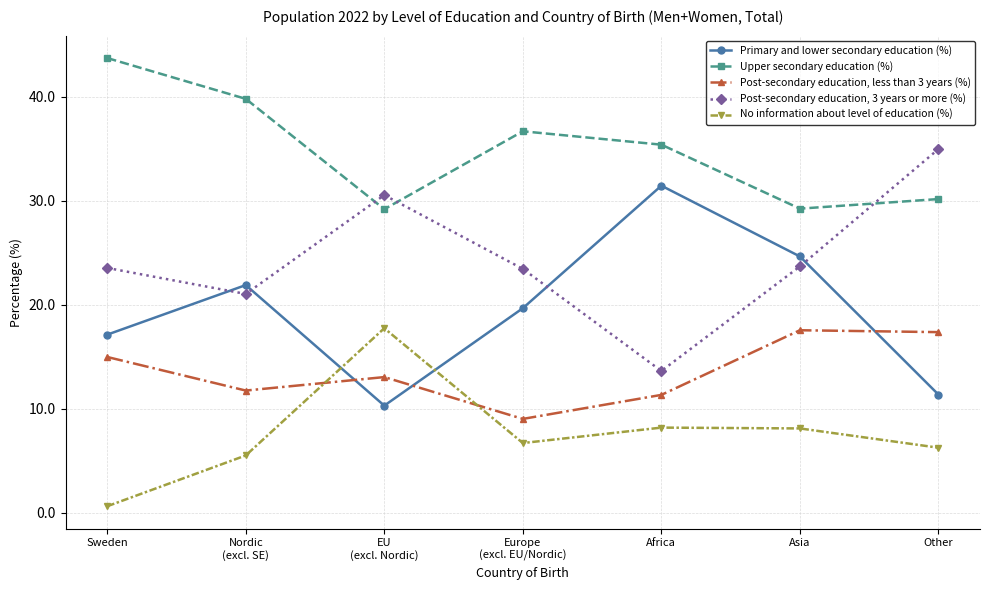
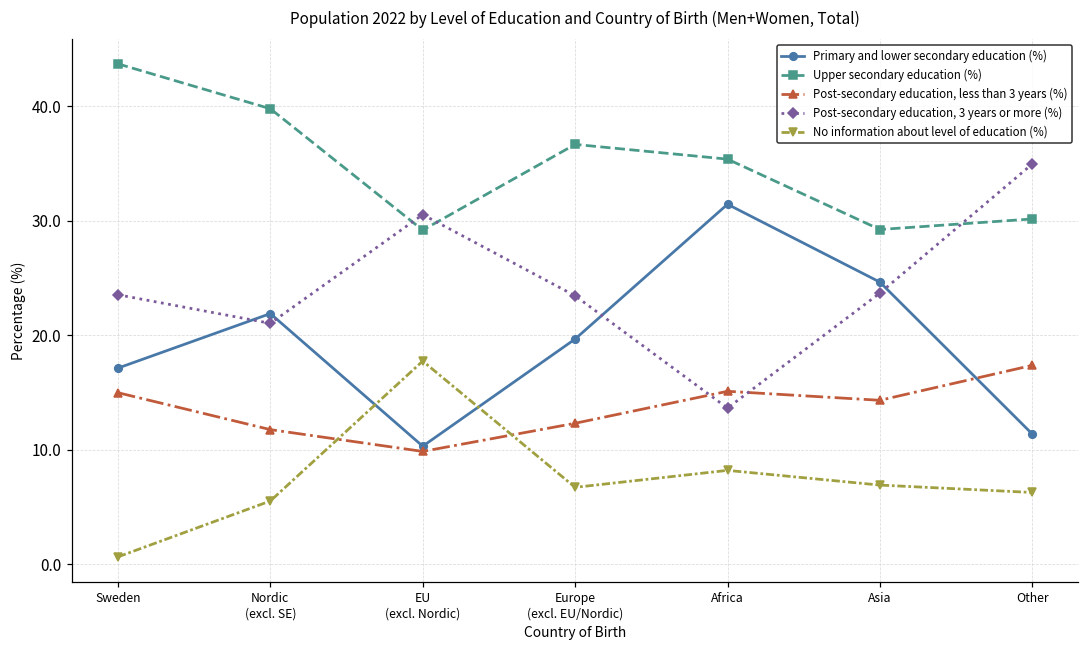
  {
    "Post-secondary education, less than 3 years (%)": {
      "Sweden": 15.0,
      "Nordic (excl. SE)": 11.8,
-     "EU (excl. Nordic)": 13.0,
-     "Europe (excl. EU/Nordic)": 9.0,
-     "Africa": 11.3,
-     "Asia": 17.6,
+     "EU (excl. Nordic)": 9.8,
+     "Europe (excl. EU/Nordic)": 12.3,
+     "Africa": 15.1,
+     "Asia": 14.3,
      "Other": 17.4
    },
    "No information about level of education (%)": {
      "Sweden": 0.6,
      "Nordic (excl. SE)": 5.5,
      "EU (excl. Nordic)": 17.7,
      "Europe (excl. EU/Nordic)": 6.7,
      "Africa": 8.2,
-     "Asia": 8.1,
+     "Asia": 6.9,
      "Other": 6.3
    }
  }
